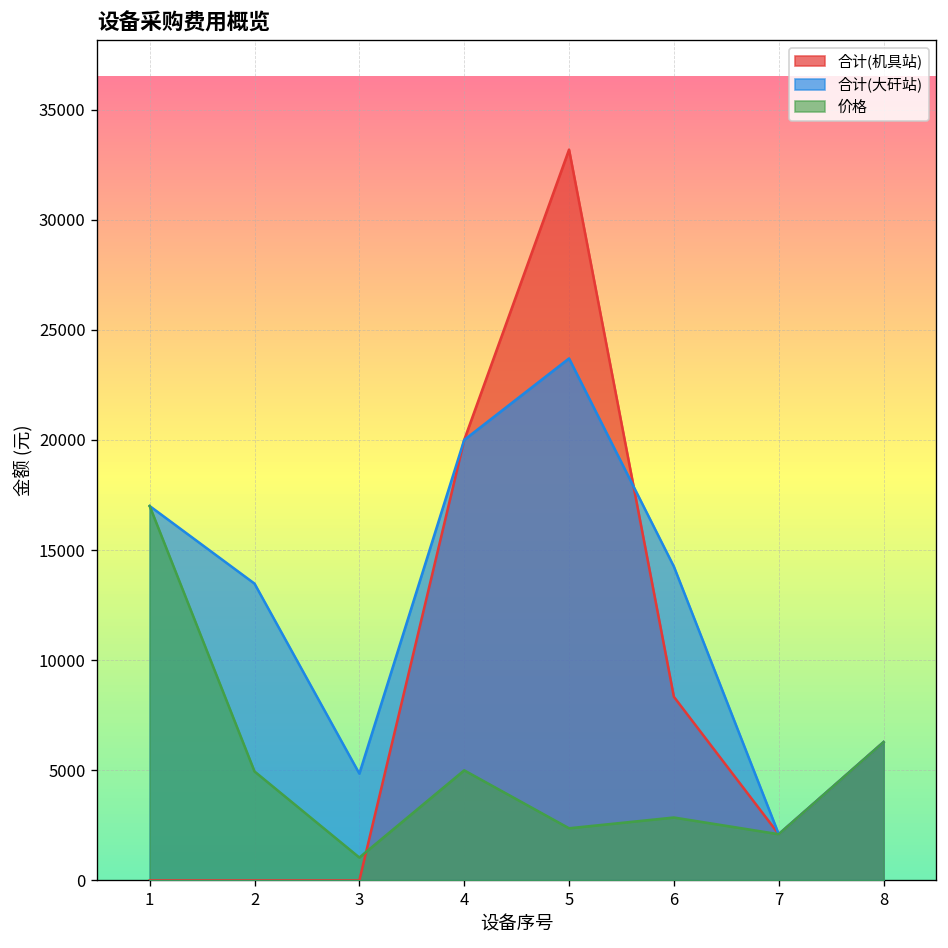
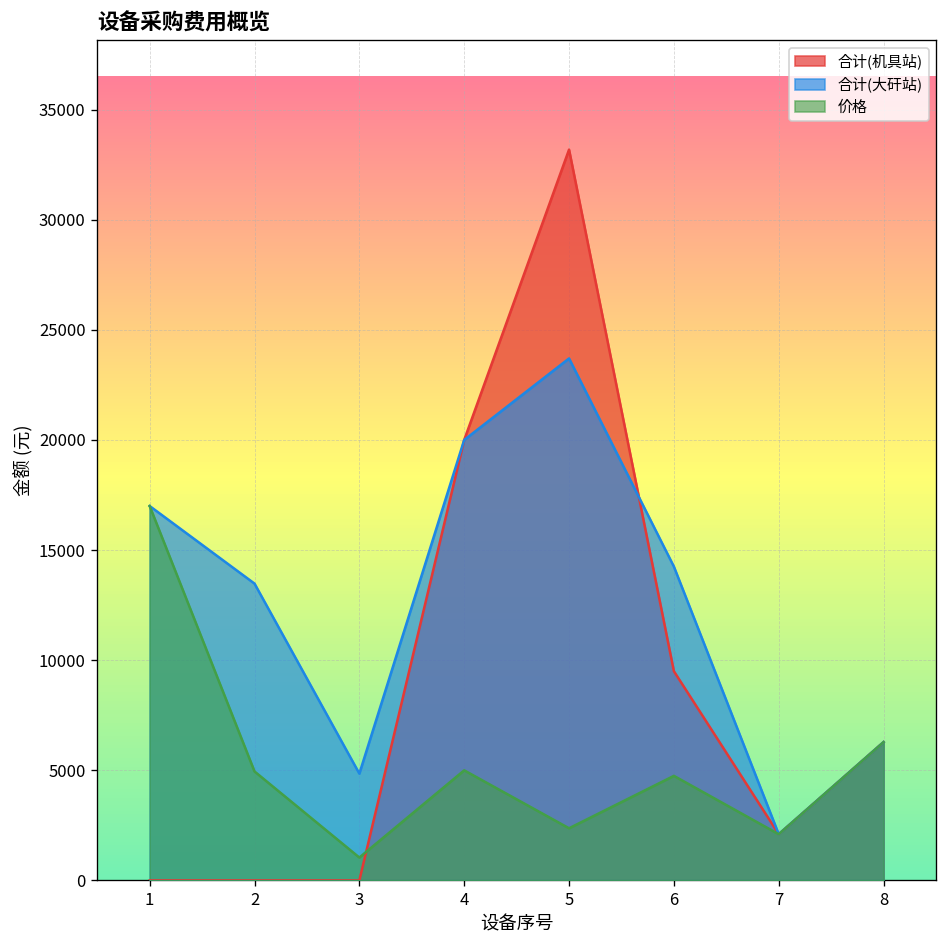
  {
    "合计(机具站)": {
      "1": 0,
      "2": 0,
      "3": 0,
      "5": 33200,
-     "6": 8300
+     "6": 9500
    },
    "合计(大矸站)": {
      "2": 13500,
      "3": 4900,
      "5": 23700,
      "6": 14300
    },
    "价格": {
      "2": 5000,
      "3": 1000,
      "4": 5000,
      "5": 2400,
-     "6": 2900
+     "6": 4800
    }
  }
